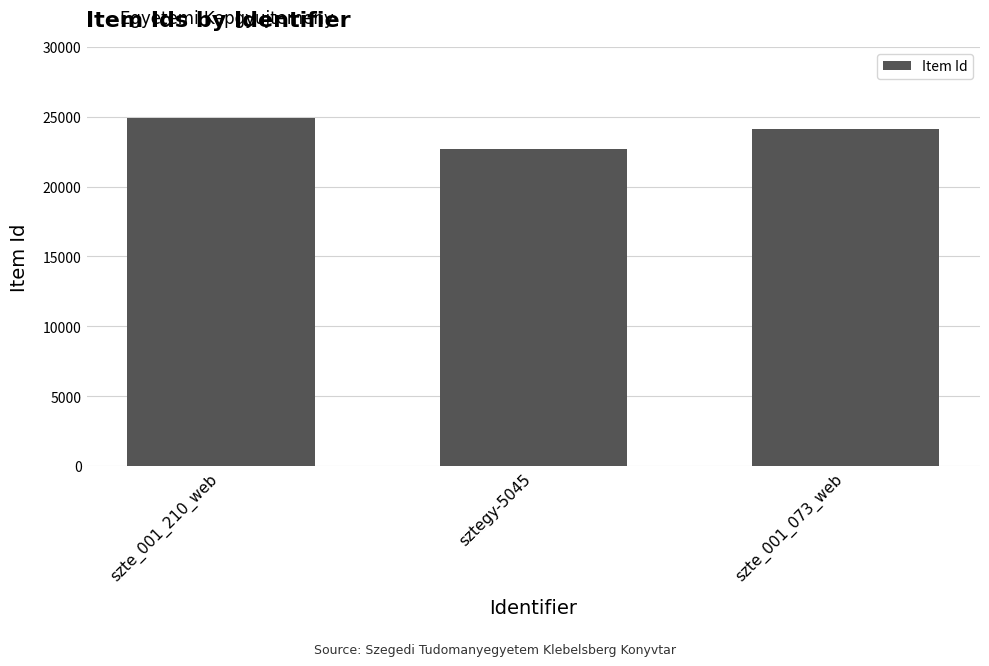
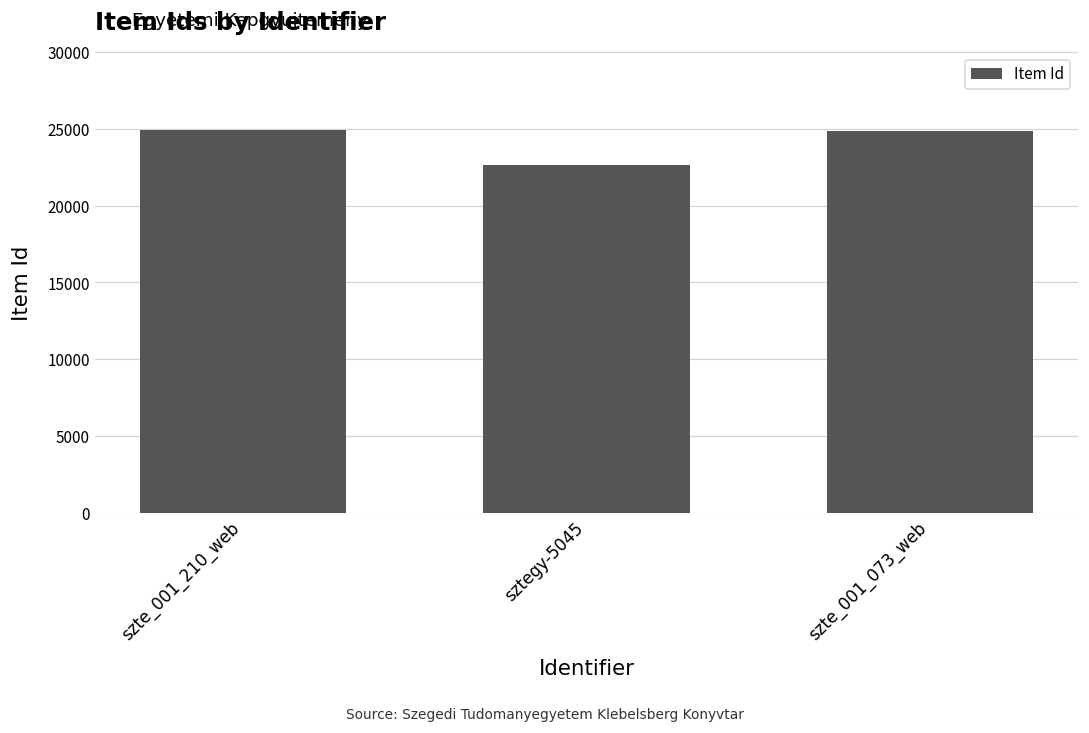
  {
    "szte_001_210_web": 24900,
    "sztegy-5045": 22700,
-   "szte_001_073_web": 24100
+   "szte_001_073_web": 24800
  }
